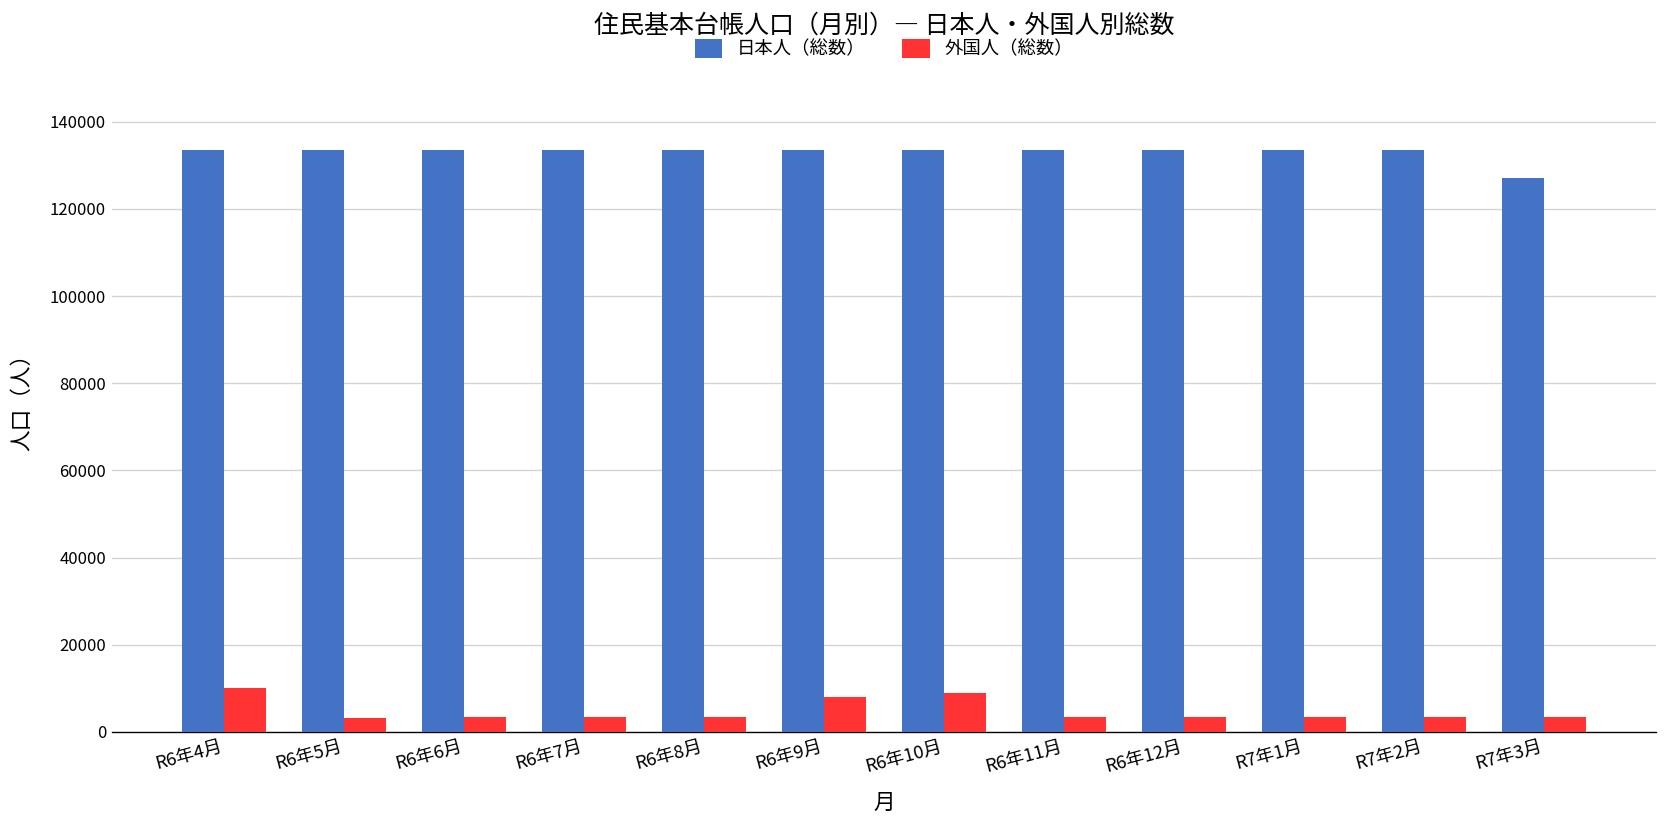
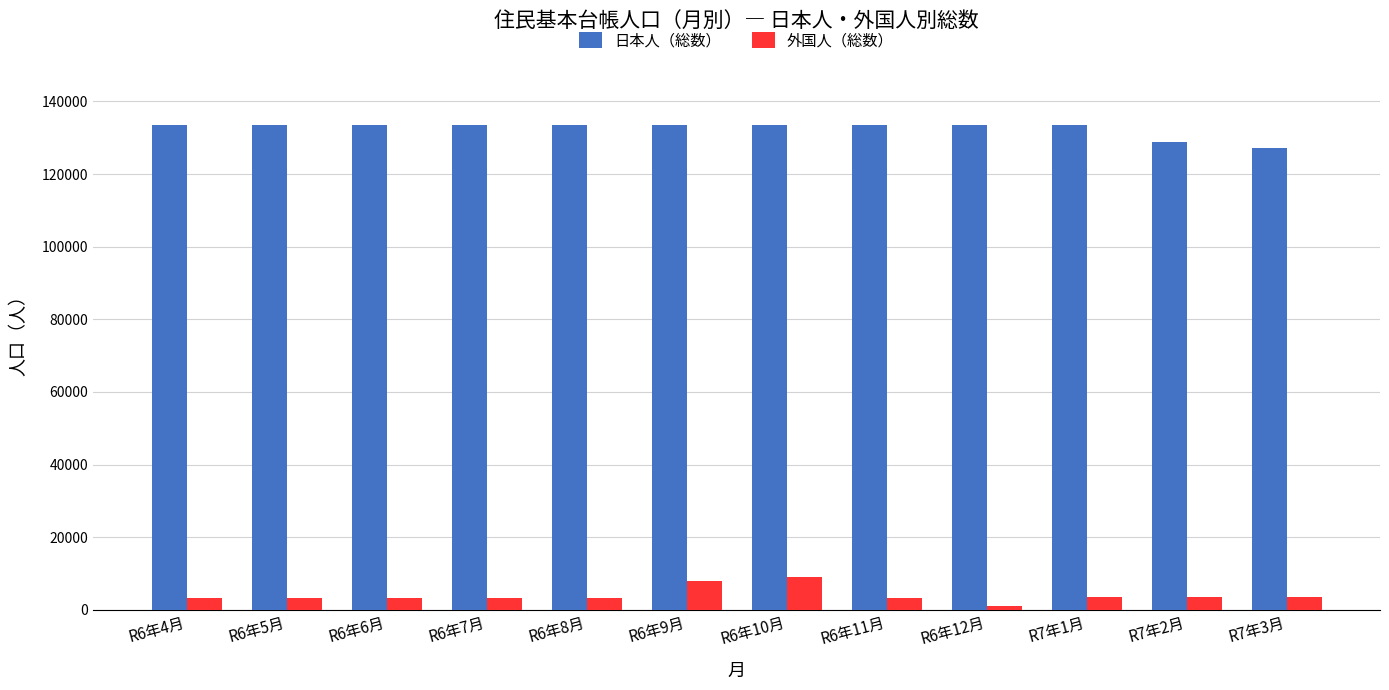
  {
    "日本人（総数）": {
      "R6年4月": 133000,
      "R6年5月": 133000,
      "R6年6月": 134000,
      "R6年7月": 133000,
      "R6年8月": 134000,
      "R6年9月": 134000,
      "R6年10月": 134000,
      "R6年11月": 134000,
      "R6年12月": 133000,
      "R7年1月": 133000,
-     "R7年2月": 133000,
+     "R7年2月": 129000,
      "R7年3月": 127000
    },
    "外国人（総数）": {
-     "R6年4月": 10000,
+     "R6年4月": 3000,
      "R6年5月": 3000,
      "R6年6月": 3000,
      "R6年7月": 3000,
      "R6年8月": 3000,
      "R6年9月": 8000,
      "R6年10月": 9000,
      "R6年11月": 3000,
-     "R6年12月": 3000,
+     "R6年12月": 1000,
      "R7年1月": 3000,
      "R7年2月": 3000,
      "R7年3月": 3000
    }
  }
